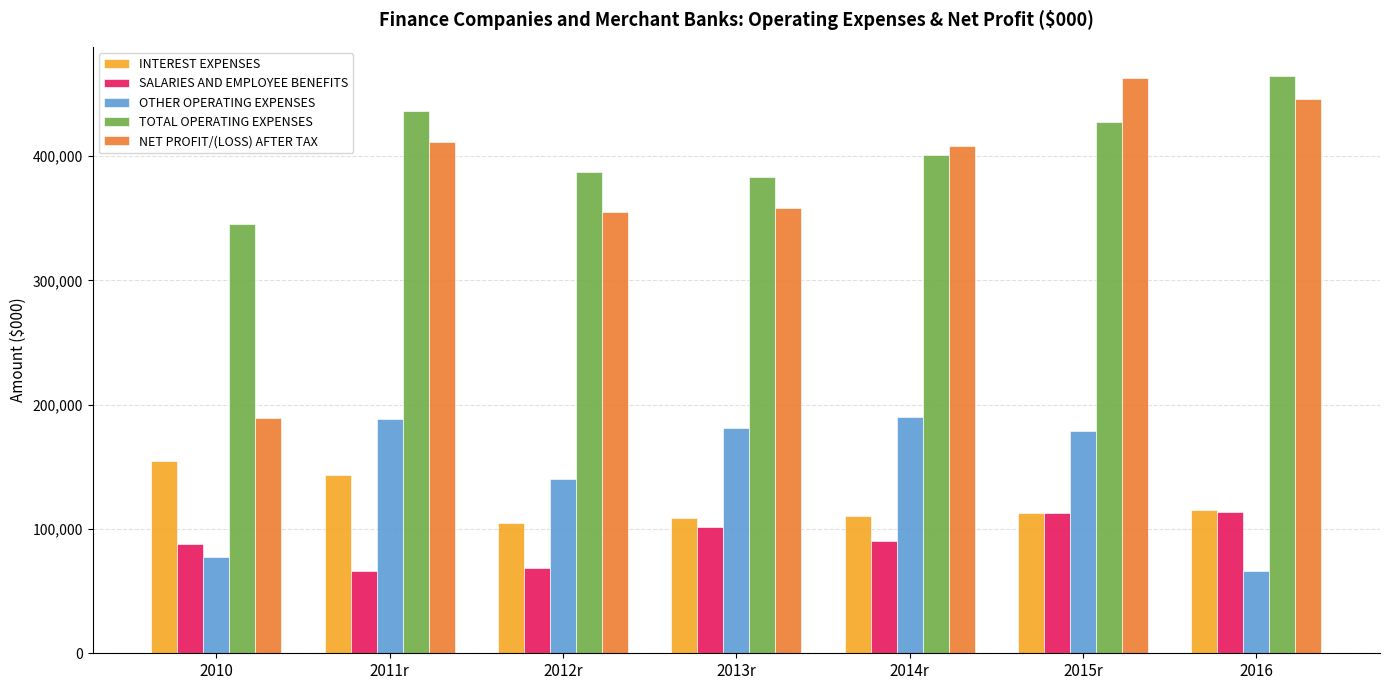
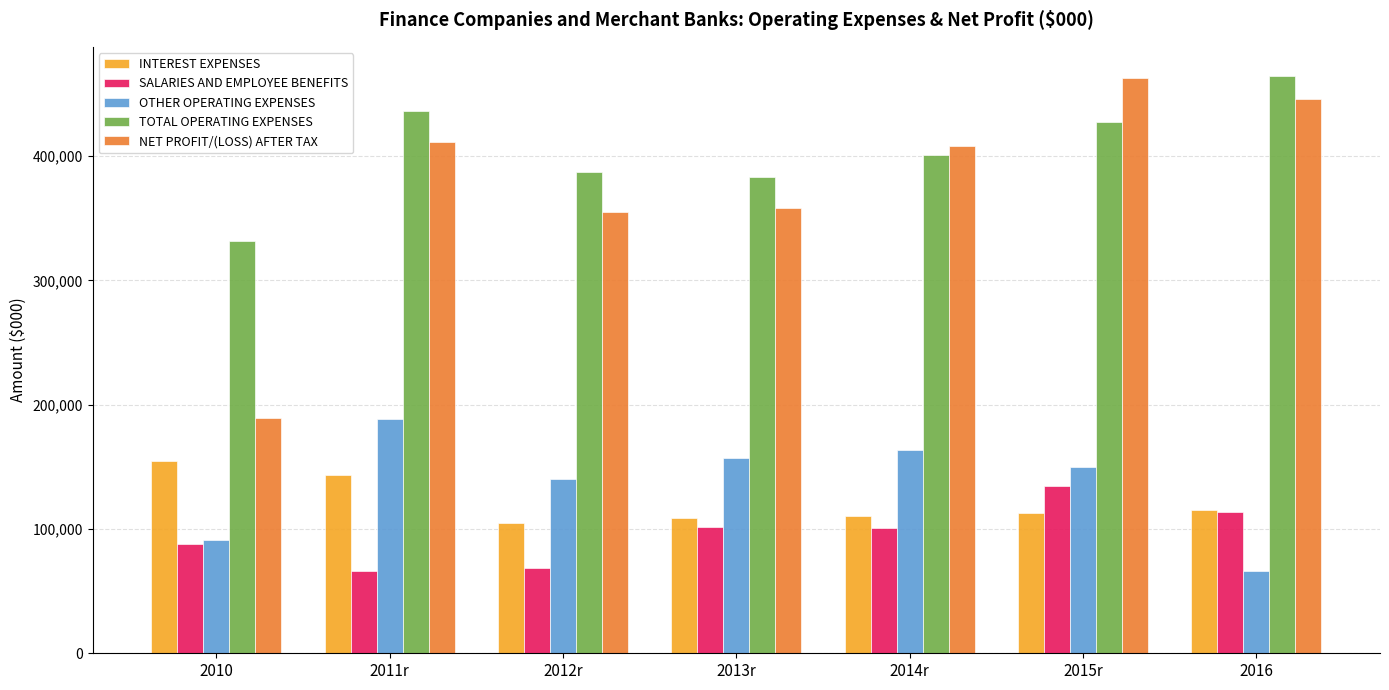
  {
    "SALARIES AND EMPLOYEE BENEFITS": {
      "2010": "88,000",
      "2011r": "66,000",
      "2012r": "69,000",
      "2013r": "101,000",
-     "2014r": "90,000",
-     "2015r": "113,000",
+     "2014r": "100,000",
+     "2015r": "135,000",
      "2016": "114,000"
    },
    "OTHER OPERATING EXPENSES": {
-     "2010": "78,000",
+     "2010": "91,000",
      "2011r": "188,000",
      "2012r": "140,000",
-     "2013r": "181,000",
-     "2014r": "190,000",
-     "2015r": "179,000",
+     "2013r": "157,000",
+     "2014r": "164,000",
+     "2015r": "150,000",
      "2016": "66,000"
    },
    "TOTAL OPERATING EXPENSES": {
-     "2010": "345,000",
+     "2010": "332,000",
      "2011r": "436,000",
      "2012r": "387,000",
      "2013r": "383,000",
      "2014r": "401,000",
      "2015r": "427,000",
      "2016": "465,000"
    }
  }
